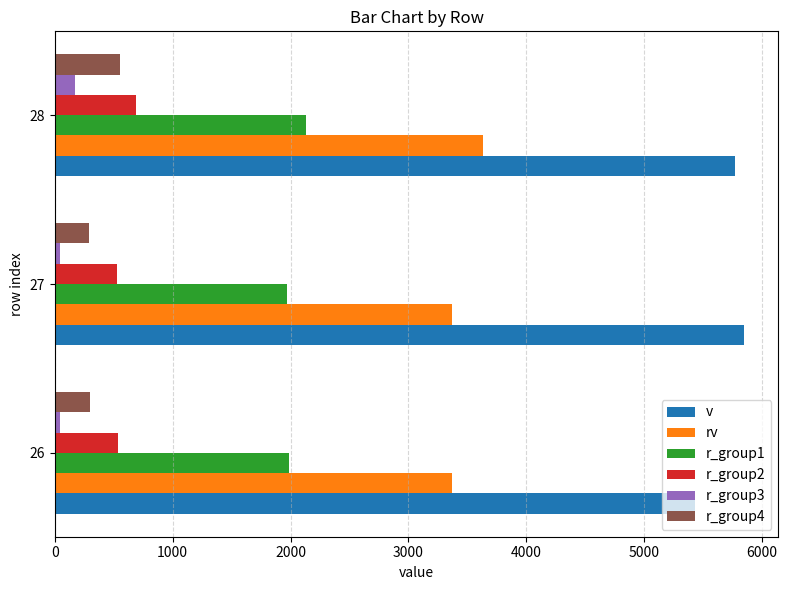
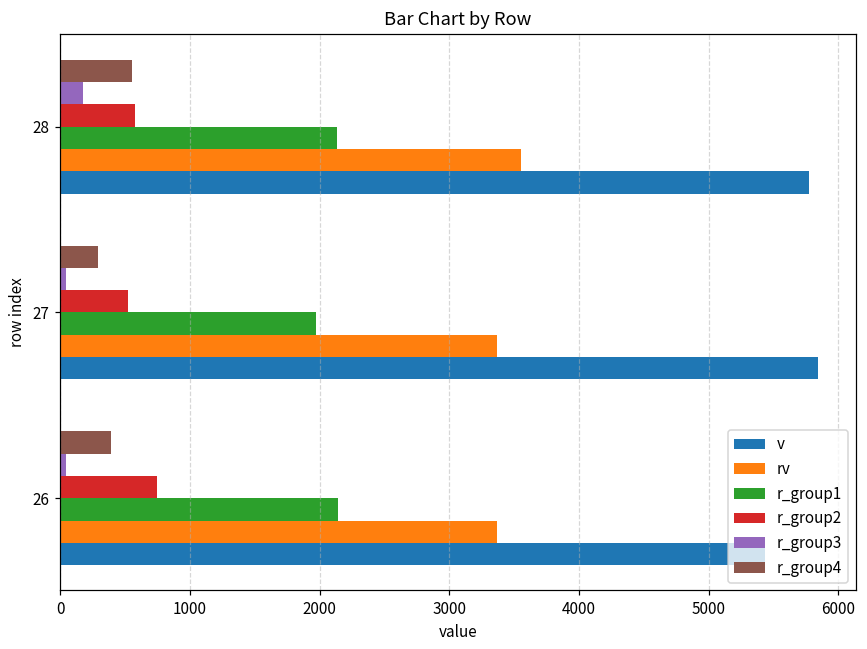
  {
    "v": {
      "28": 5770,
      "27": 5840
    },
    "rv": {
-     "28": 3630,
+     "28": 3550,
      "27": 3370,
      "26": 3370
    },
    "r_group1": {
      "28": 2130,
      "27": 1970,
-     "26": 1990
+     "26": 2140
    },
    "r_group2": {
-     "28": 690,
+     "28": 580,
      "27": 520,
-     "26": 530
+     "26": 750
    },
    "r_group3": {
      "28": 170,
      "27": 50,
      "26": 40
    },
    "r_group4": {
      "28": 550,
      "27": 290,
-     "26": 300
+     "26": 390
    }
  }
